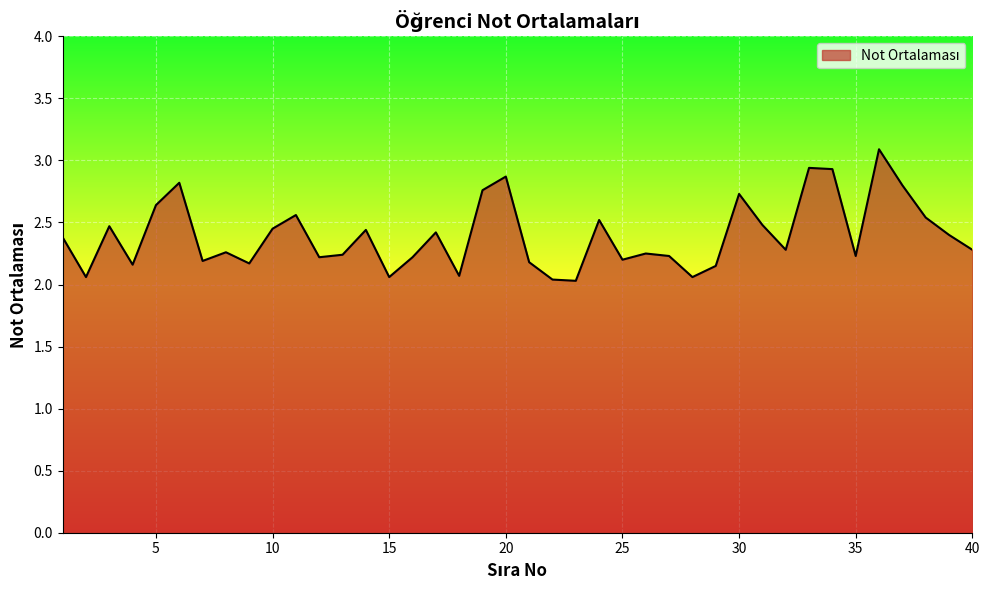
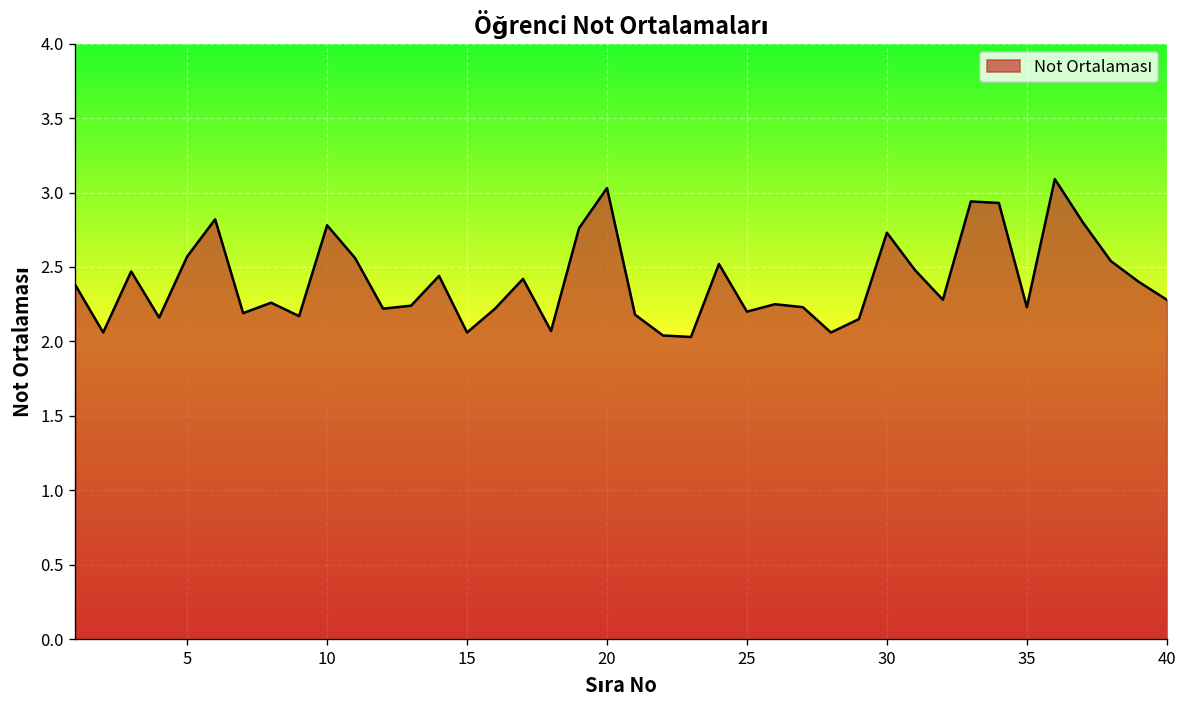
  {
-   "5": 2.64,
-   "10": 2.45,
+   "5": 2.57,
+   "10": 2.78,
    "15": 2.06,
-   "20": 2.87,
+   "20": 3.03,
    "25": 2.20,
    "30": 2.73,
    "35": 2.23,
    "40": 2.28
  }
